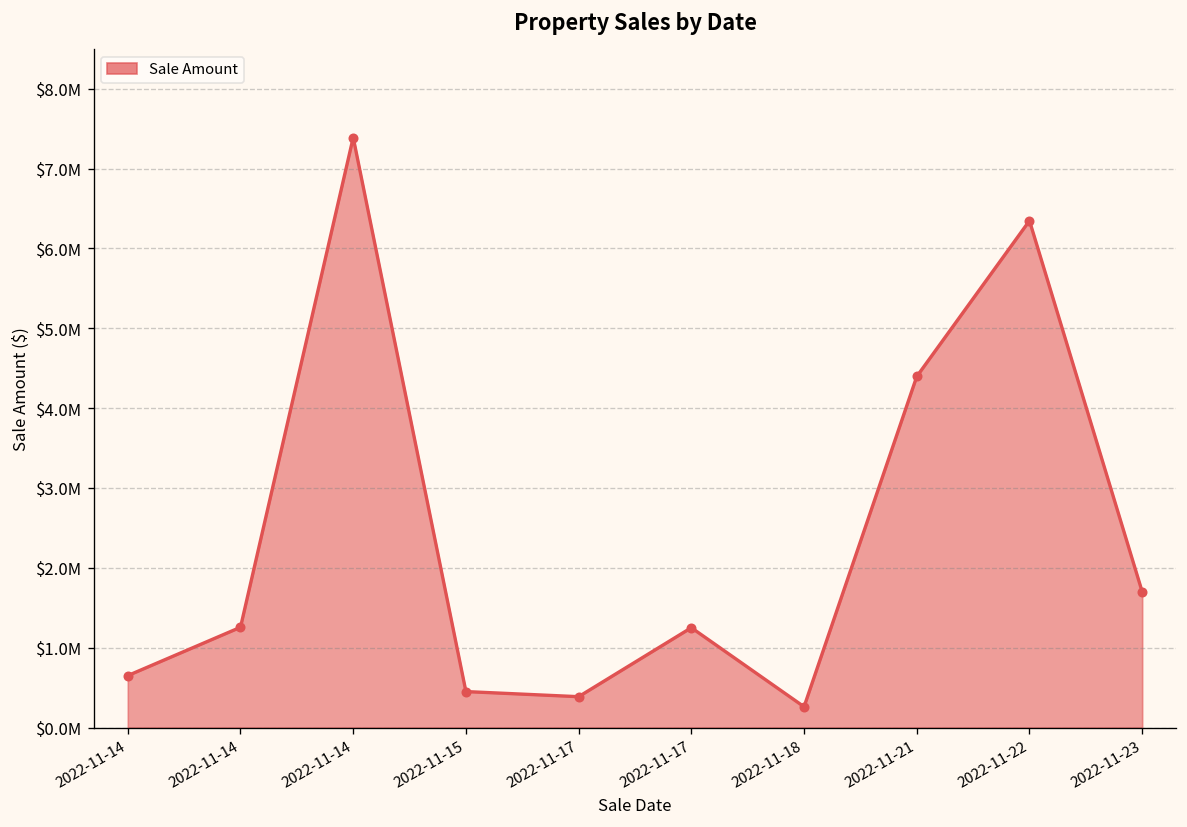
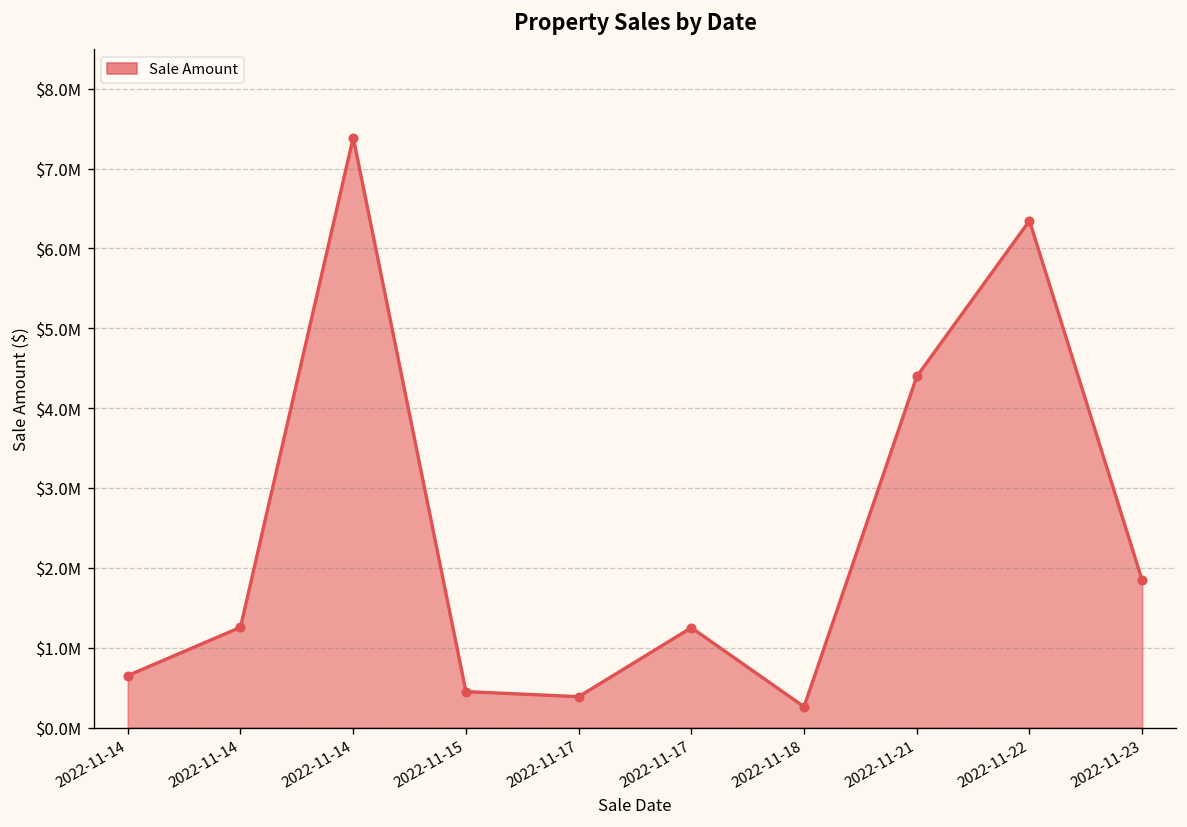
  {
    "2022-11-15": "$500000",
    "2022-11-18": "$300000",
    "2022-11-21": "$4400000",
    "2022-11-22": "$6300000",
-   "2022-11-23": "$1700000"
+   "2022-11-23": "$1800000"
  }
